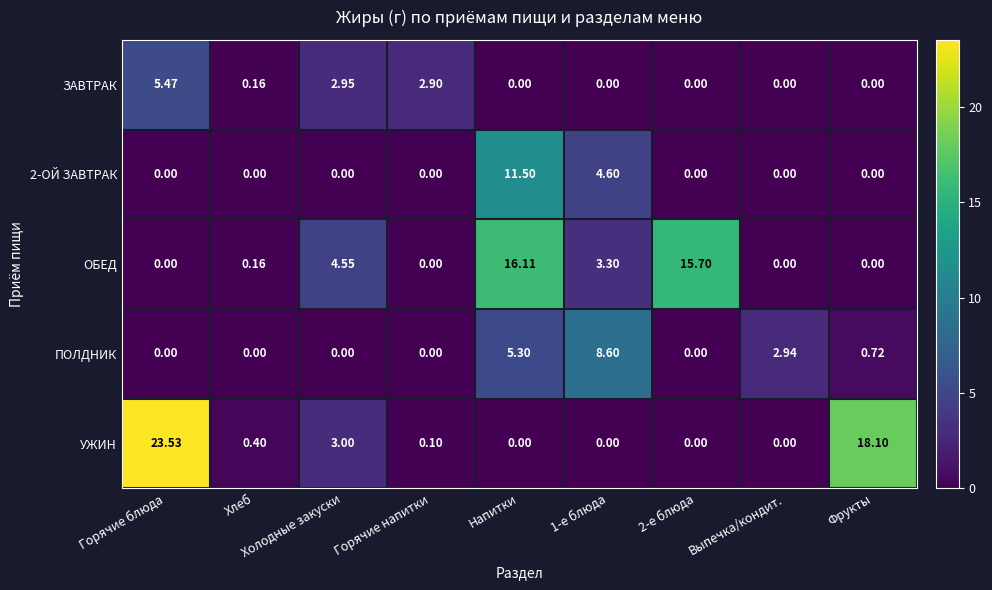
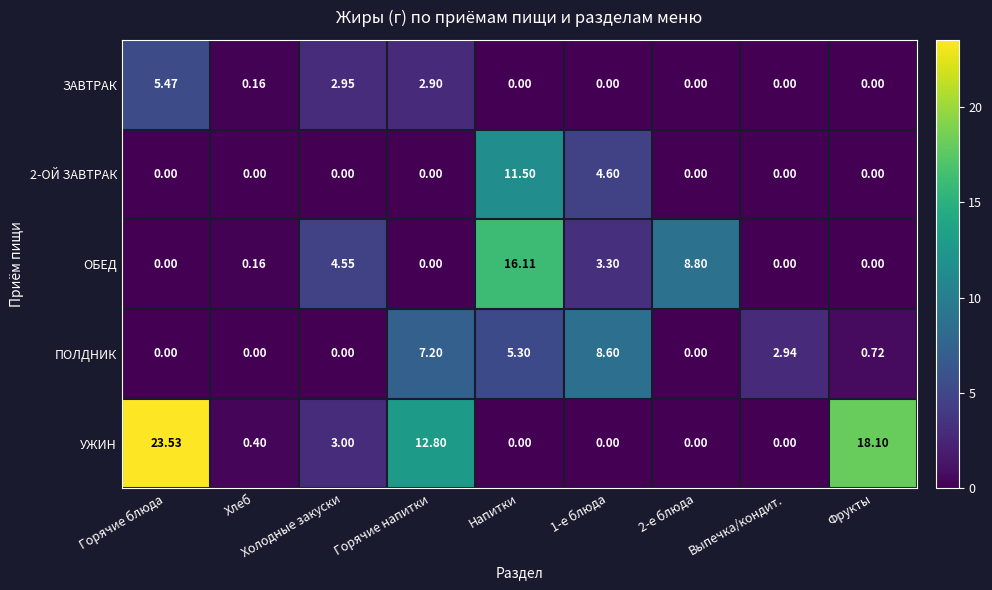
  {
    "ЗАВТРАК": {
      "Горячие блюда": 5.47,
      "Хлеб": 0.16,
      "Холодные закуски": 2.95,
      "Горячие напитки": 2.90,
      "Напитки": 0.00,
      "1-е блюда": 0.00,
      "2-е блюда": 0.00,
      "Выпечка/кондит.": 0.00,
      "Фрукты": 0.00
    },
    "2-ОЙ ЗАВТРАК": {
      "Горячие блюда": 0.00,
      "Хлеб": 0.00,
      "Холодные закуски": 0.00,
      "Горячие напитки": 0.00,
      "Напитки": 11.50,
      "1-е блюда": 4.60,
      "2-е блюда": 0.00,
      "Выпечка/кондит.": 0.00,
      "Фрукты": 0.00
    },
    "ОБЕД": {
      "Горячие блюда": 0.00,
      "Хлеб": 0.16,
      "Холодные закуски": 4.55,
      "Горячие напитки": 0.00,
      "Напитки": 16.11,
      "1-е блюда": 3.30,
-     "2-е блюда": 15.70,
+     "2-е блюда": 8.80,
      "Выпечка/кондит.": 0.00,
      "Фрукты": 0.00
    },
    "ПОЛДНИК": {
      "Горячие блюда": 0.00,
      "Хлеб": 0.00,
      "Холодные закуски": 0.00,
-     "Горячие напитки": 0.00,
+     "Горячие напитки": 7.20,
      "Напитки": 5.30,
      "1-е блюда": 8.60,
      "2-е блюда": 0.00,
      "Выпечка/кондит.": 2.94,
      "Фрукты": 0.72
    },
    "УЖИН": {
      "Горячие блюда": 23.53,
      "Хлеб": 0.40,
      "Холодные закуски": 3.00,
-     "Горячие напитки": 0.10,
+     "Горячие напитки": 12.80,
      "Напитки": 0.00,
      "1-е блюда": 0.00,
      "2-е блюда": 0.00,
      "Выпечка/кондит.": 0.00,
      "Фрукты": 18.10
    }
  }
